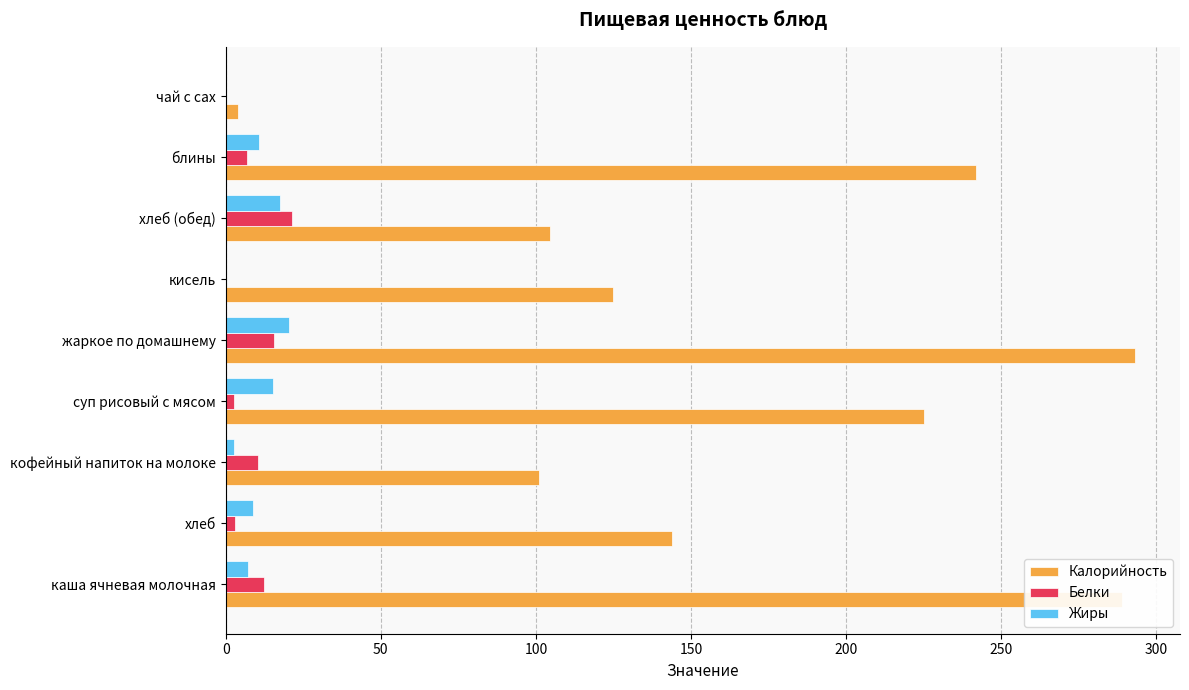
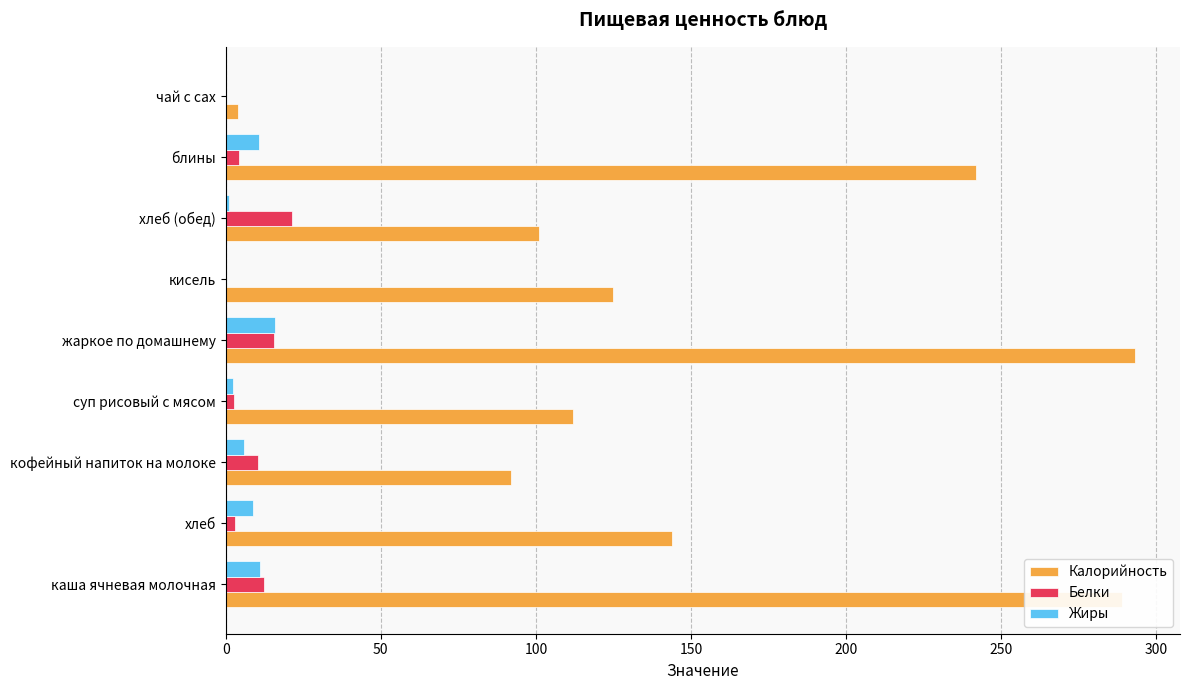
  {
    "Калорийность": {
      "чай с сах": 4,
      "блины": 242,
-     "хлеб (обед)": 105,
+     "хлеб (обед)": 101,
      "кисель": 125,
      "жаркое по домашнему": 293,
-     "суп рисовый с мясом": 225,
-     "кофейный напиток на молоке": 101,
+     "суп рисовый с мясом": 112,
+     "кофейный напиток на молоке": 92,
      "хлеб": 144
    },
    "Белки": {
-     "блины": 7,
+     "блины": 4,
      "хлеб (обед)": 21,
      "кисель": 0,
      "жаркое по домашнему": 16,
      "суп рисовый с мясом": 3,
      "кофейный напиток на молоке": 10,
      "хлеб": 3,
      "каша ячневая молочная": 12
    },
    "Жиры": {
      "чай с сах": 0,
      "блины": 11,
-     "хлеб (обед)": 17,
+     "хлеб (обед)": 1,
      "кисель": 0,
-     "жаркое по домашнему": 20,
-     "суп рисовый с мясом": 15,
-     "кофейный напиток на молоке": 3,
+     "жаркое по домашнему": 16,
+     "суп рисовый с мясом": 3,
+     "кофейный напиток на молоке": 6,
      "хлеб": 9,
-     "каша ячневая молочная": 7
+     "каша ячневая молочная": 11
    }
  }
